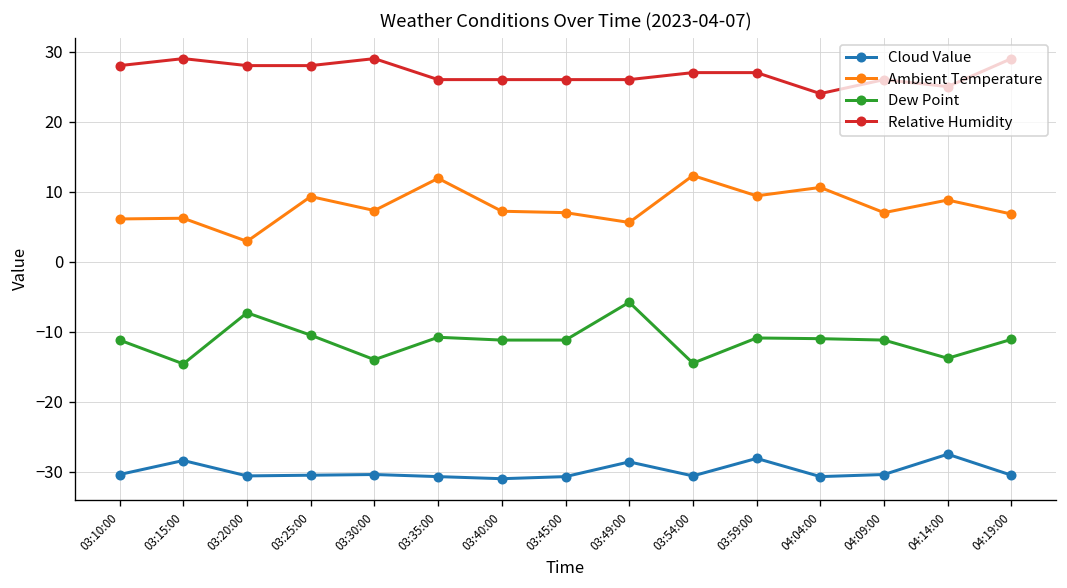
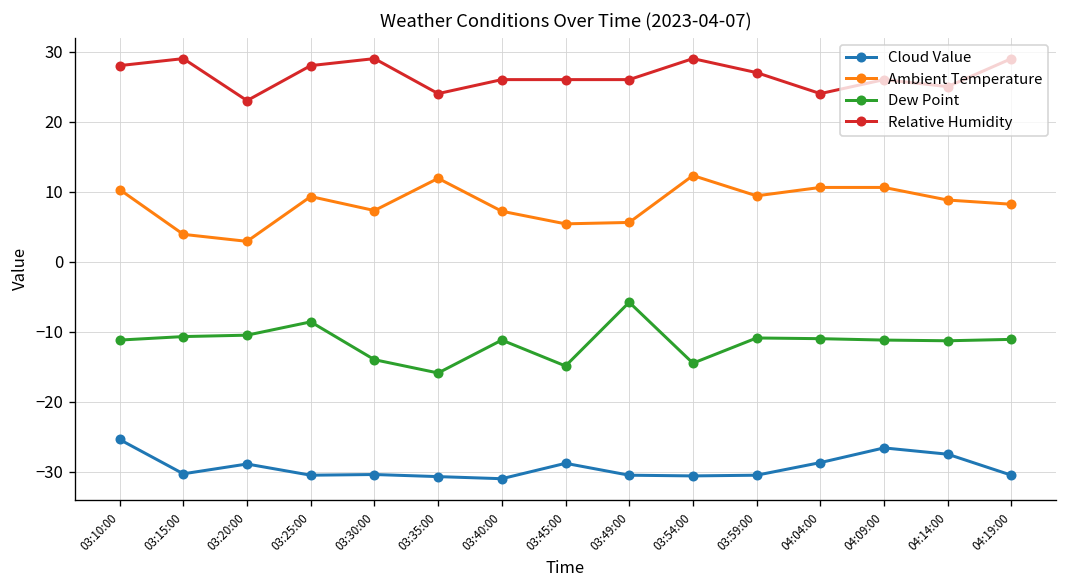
  {
    "Cloud Value": {
-     "03:10:00": -30,
-     "03:15:00": -28,
-     "03:20:00": -31,
+     "03:10:00": -25,
+     "03:15:00": -30,
+     "03:20:00": -29,
      "03:25:00": -31,
      "03:30:00": -30,
      "03:35:00": -31,
      "03:40:00": -31,
-     "03:45:00": -31,
-     "03:49:00": -29,
+     "03:45:00": -29,
+     "03:49:00": -31,
      "03:54:00": -31,
-     "03:59:00": -28,
-     "04:04:00": -31,
-     "04:09:00": -30,
+     "03:59:00": -31,
+     "04:04:00": -29,
+     "04:09:00": -27,
      "04:14:00": -28,
      "04:19:00": -31
    },
    "Ambient Temperature": {
-     "03:10:00": 6,
-     "03:15:00": 6,
+     "03:10:00": 10,
+     "03:15:00": 4,
      "03:20:00": 3,
      "03:25:00": 9,
      "03:30:00": 7,
      "03:35:00": 12,
      "03:40:00": 7,
-     "03:45:00": 7,
+     "03:45:00": 5,
      "03:49:00": 6,
      "03:54:00": 12,
      "03:59:00": 9,
      "04:04:00": 11,
-     "04:09:00": 7,
+     "04:09:00": 11,
      "04:14:00": 9,
-     "04:19:00": 7
+     "04:19:00": 8
    },
    "Dew Point": {
      "03:10:00": -11,
-     "03:15:00": -15,
-     "03:20:00": -7,
-     "03:25:00": -11,
+     "03:15:00": -11,
+     "03:20:00": -11,
+     "03:25:00": -9,
      "03:30:00": -14,
-     "03:35:00": -11,
+     "03:35:00": -16,
      "03:40:00": -11,
-     "03:45:00": -11,
+     "03:45:00": -15,
      "03:49:00": -6,
      "03:54:00": -15,
      "03:59:00": -11,
      "04:04:00": -11,
      "04:09:00": -11,
-     "04:14:00": -14,
+     "04:14:00": -11,
      "04:19:00": -11
    },
    "Relative Humidity": {
      "03:10:00": 28,
      "03:15:00": 29,
-     "03:20:00": 28,
+     "03:20:00": 23,
      "03:25:00": 28,
      "03:30:00": 29,
-     "03:35:00": 26,
+     "03:35:00": 24,
      "03:40:00": 26,
      "03:45:00": 26,
      "03:49:00": 26,
-     "03:54:00": 27,
+     "03:54:00": 29,
      "03:59:00": 27,
      "04:04:00": 24
    }
  }
